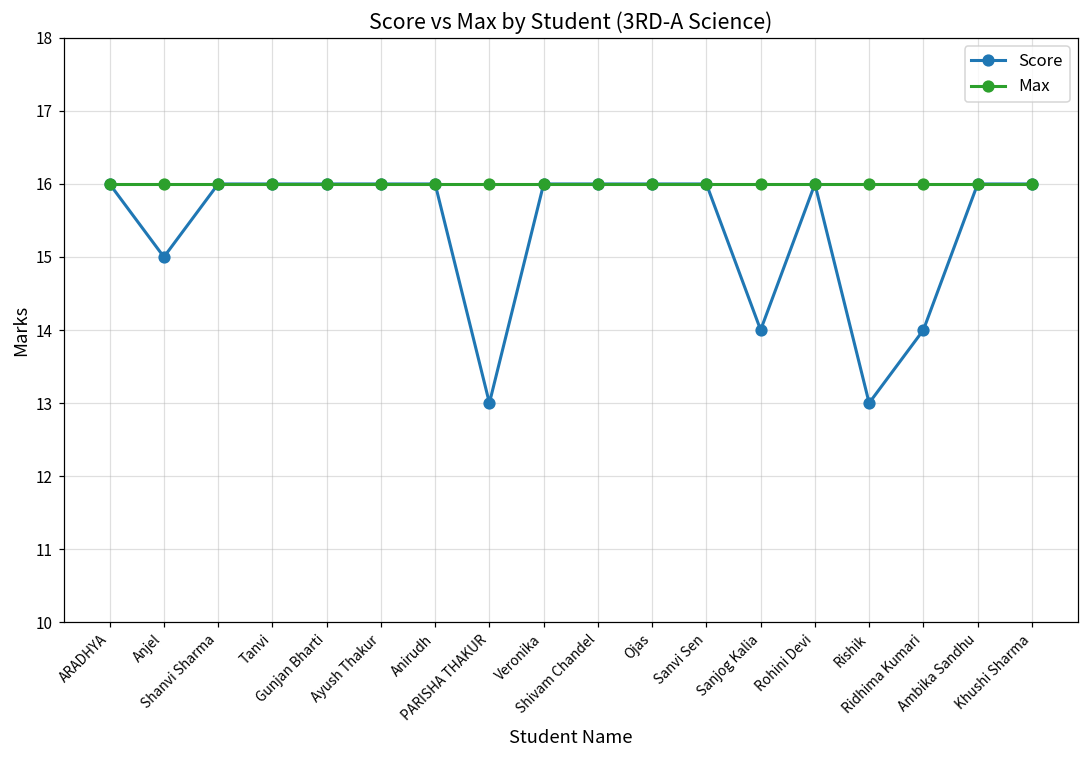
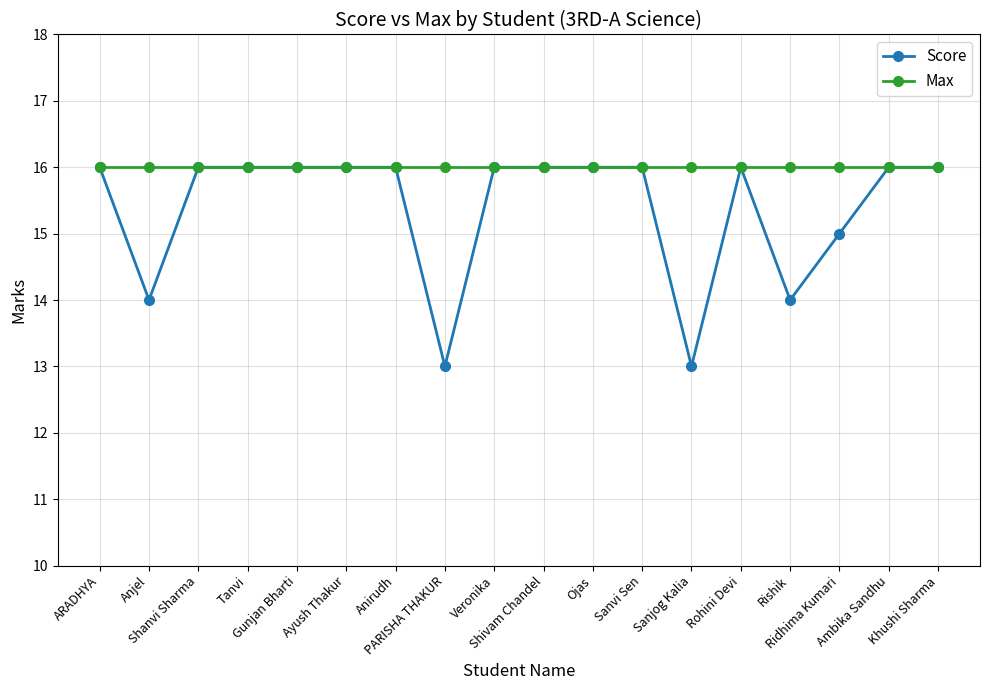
  {
    "Score": {
-     "Anjel": 15,
+     "Anjel": 14,
      "PARISHA THAKUR": 13,
-     "Sanjog Kalia": 14,
-     "Rishik": 13,
-     "Ridhima Kumari": 14
+     "Sanjog Kalia": 13,
+     "Rishik": 14,
+     "Ridhima Kumari": 15
    },
    "Max": {
      "Anjel": 16,
      "PARISHA THAKUR": 16,
      "Sanjog Kalia": 16,
      "Rishik": 16,
      "Ridhima Kumari": 16
    }
  }
